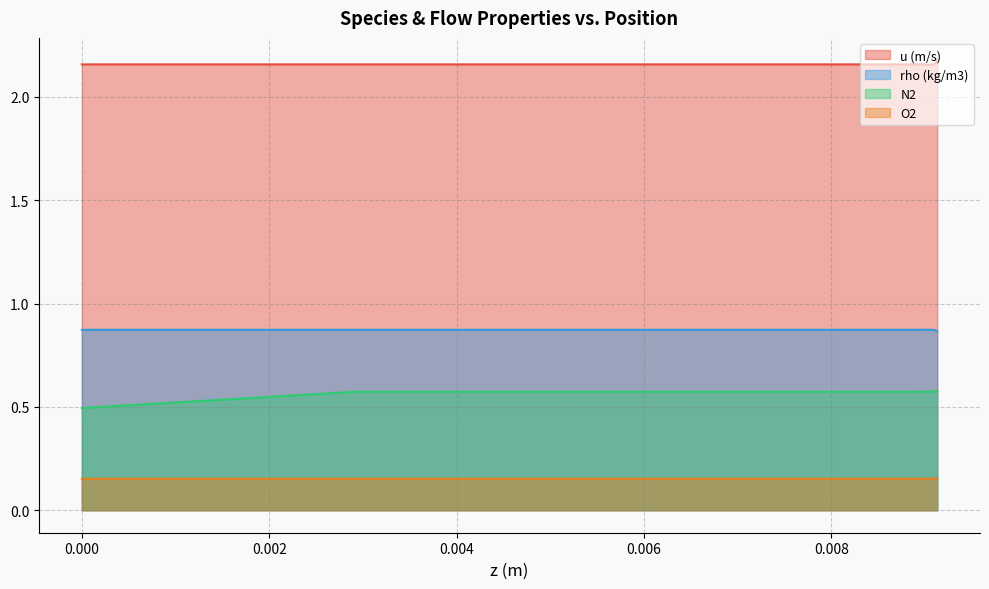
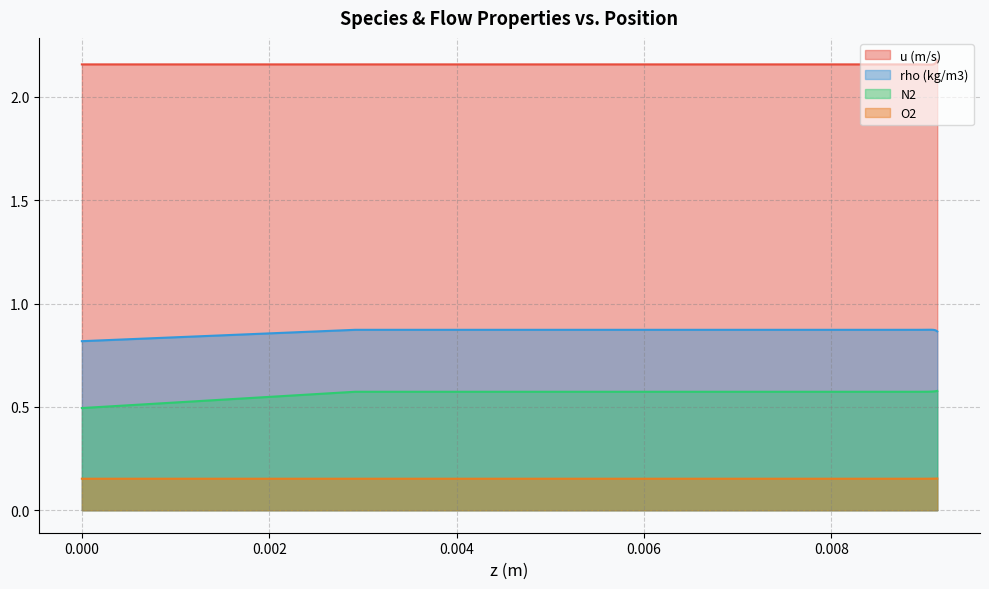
  {
    "rho (kg/m3)": {
-     "0.000": 0.87,
+     "0.000": 0.82,
      "0.008": 0.87
    },
    "N2": {
      "0.000": 0.49,
      "0.008": 0.57
    }
  }
